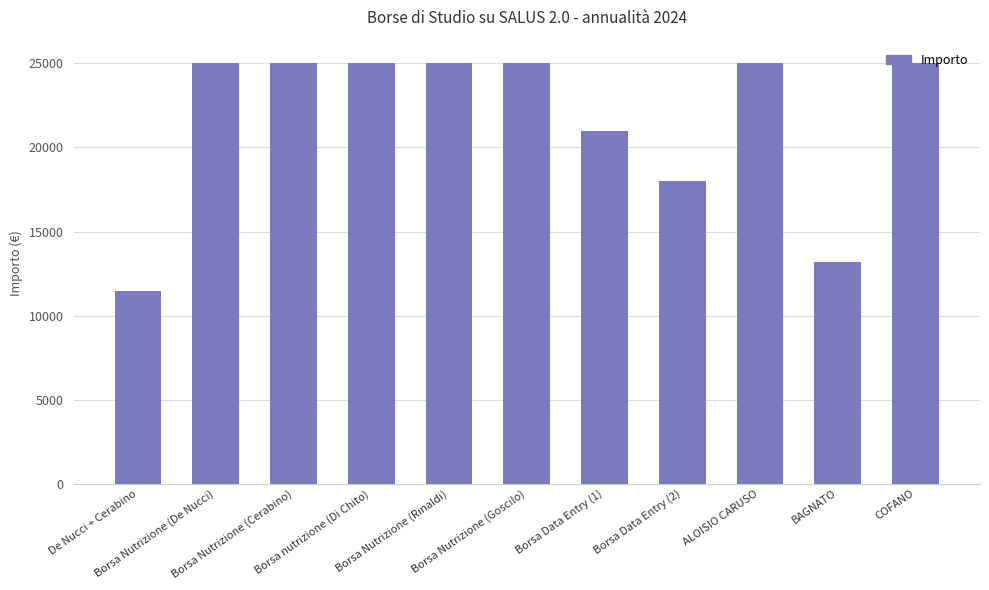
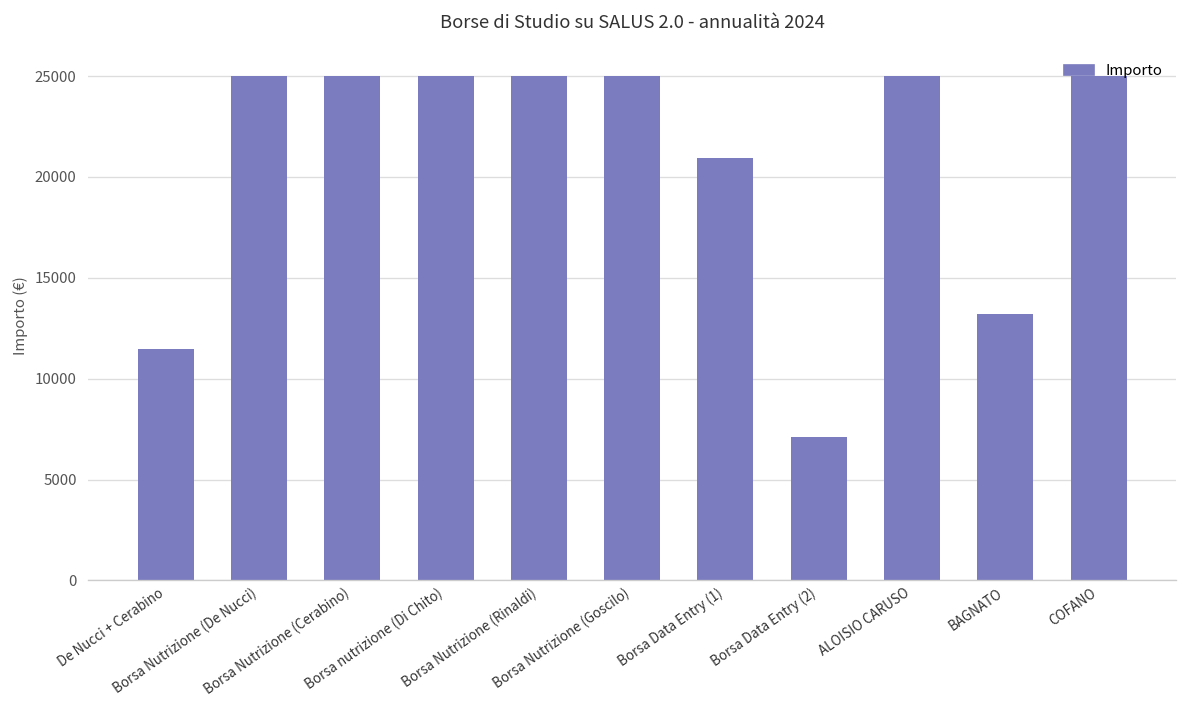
  {
    "De Nucci + Cerabino": 11500,
    "Borsa Nutrizione (De Nucci)": 25000,
    "Borsa Nutrizione (Cerabino)": 25000,
    "Borsa nutrizione (Di Chito)": 25000,
    "Borsa Nutrizione (Rinaldi)": 25000,
    "Borsa Nutrizione (Goscilo)": 25000,
    "Borsa Data Entry (1)": 21000,
-   "Borsa Data Entry (2)": 18000,
+   "Borsa Data Entry (2)": 7100,
    "ALOISIO CARUSO": 25000,
    "BAGNATO": 13200,
    "COFANO": 25000
  }
